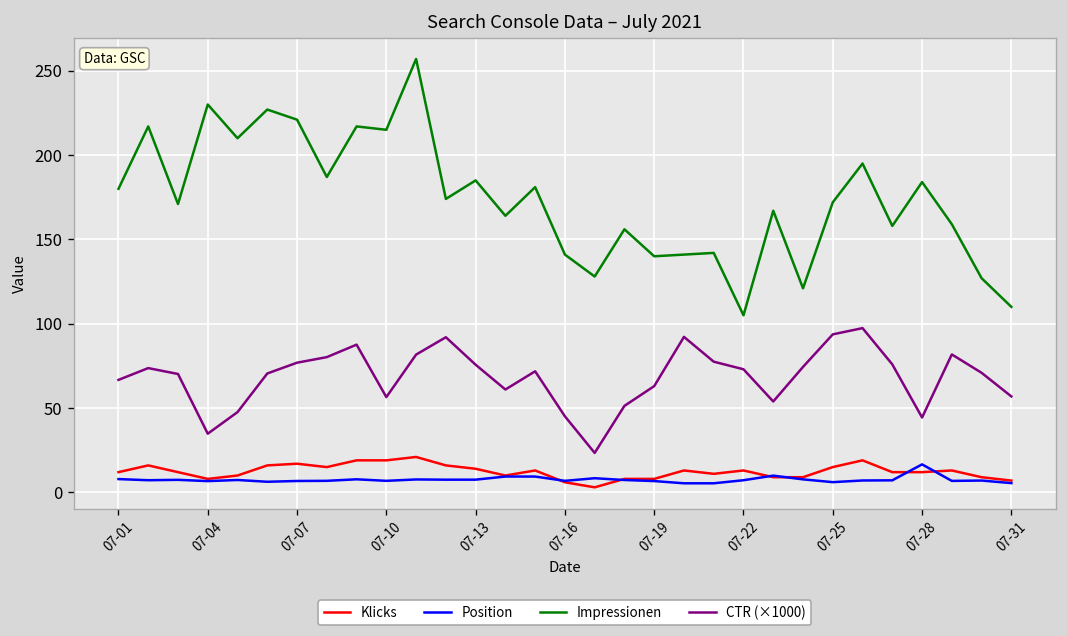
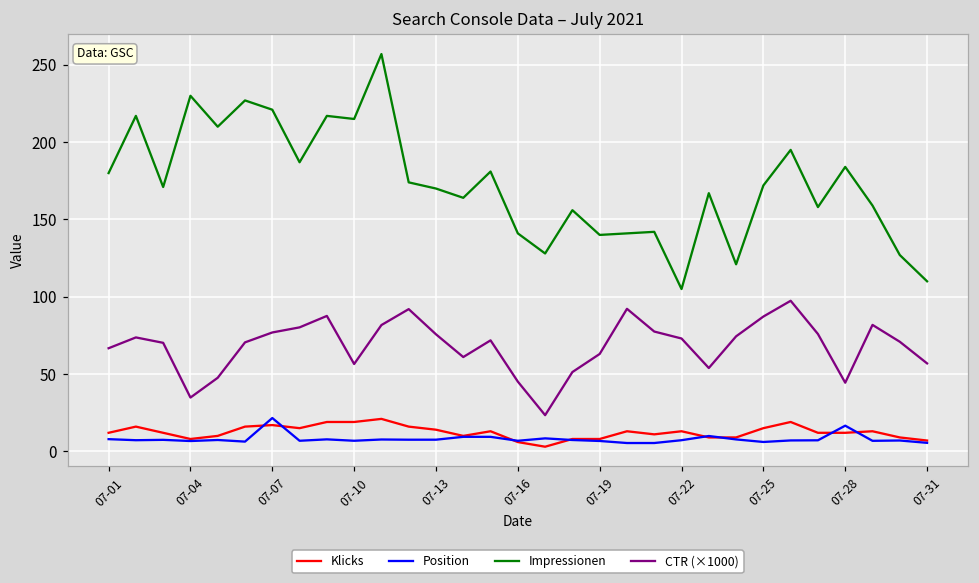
  {
    "Klicks": {
      "07-01": 12,
      "07-07": 17,
      "07-10": 19,
      "07-13": 14,
      "07-22": 13,
      "07-25": 15,
      "07-28": 12
    },
    "Position": {
      "07-01": 8,
-     "07-07": 7,
+     "07-07": 22,
      "07-10": 7,
      "07-13": 8,
      "07-22": 7,
      "07-25": 6,
      "07-28": 17
    },
    "Impressionen": {
      "07-01": 180,
      "07-04": 230,
      "07-07": 221,
      "07-10": 215,
-     "07-13": 185,
+     "07-13": 170,
      "07-16": 141,
      "07-19": 140,
      "07-22": 105,
      "07-25": 172,
      "07-28": 184,
      "07-31": 110
    },
    "CTR (×1000)": {
      "07-01": 67,
      "07-04": 35,
      "07-07": 77,
      "07-10": 57,
      "07-13": 76,
      "07-16": 45,
      "07-19": 63,
      "07-22": 73,
-     "07-25": 94,
+     "07-25": 87,
      "07-28": 44,
      "07-31": 57
    }
  }
